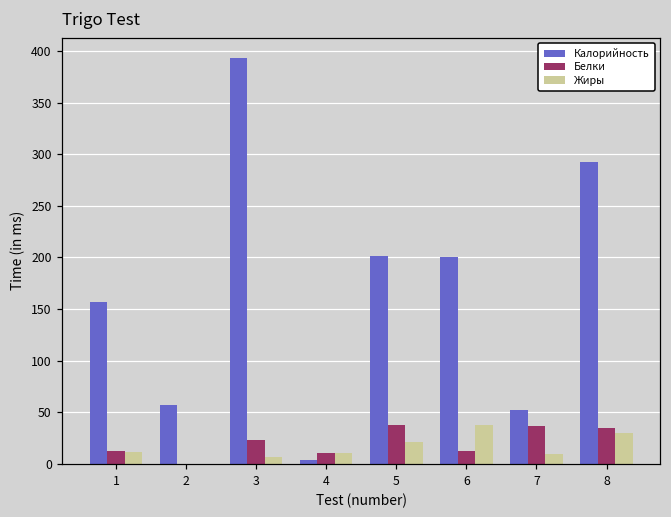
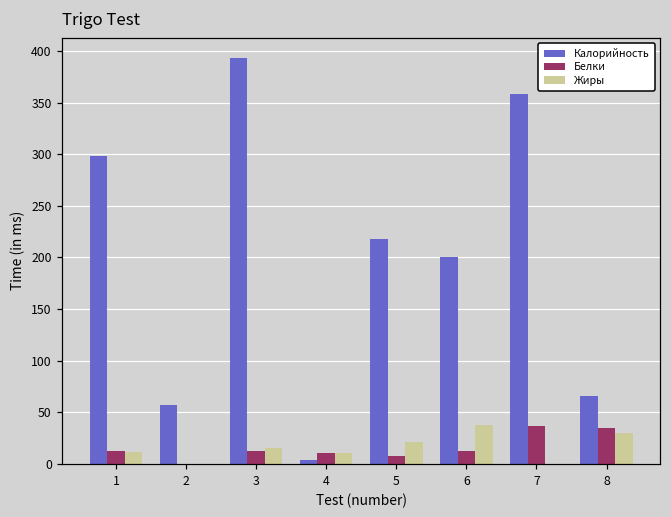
  {
    "Калорийность": {
-     "1": 160,
+     "1": 300,
      "2": 60,
      "3": 390,
      "4": 0,
-     "5": 200,
+     "5": 220,
      "6": 200,
-     "7": 50,
-     "8": 290
+     "7": 360,
+     "8": 70
    },
    "Белки": {
      "1": 10,
      "2": 0,
-     "3": 20,
+     "3": 10,
      "4": 10,
-     "5": 40,
+     "5": 10,
      "6": 10,
      "7": 40,
      "8": 30
    },
    "Жиры": {
      "1": 10,
      "2": 0,
-     "3": 10,
+     "3": 20,
      "4": 10,
      "5": 20,
      "6": 40,
-     "7": 10,
+     "7": 0,
      "8": 30
    }
  }
